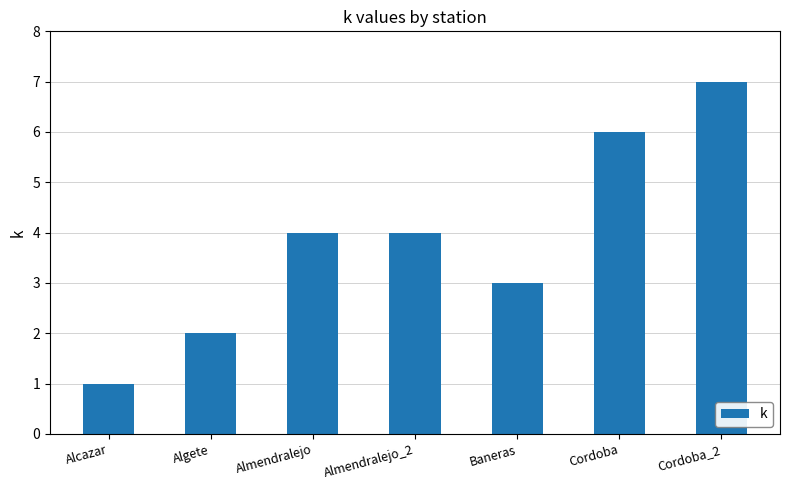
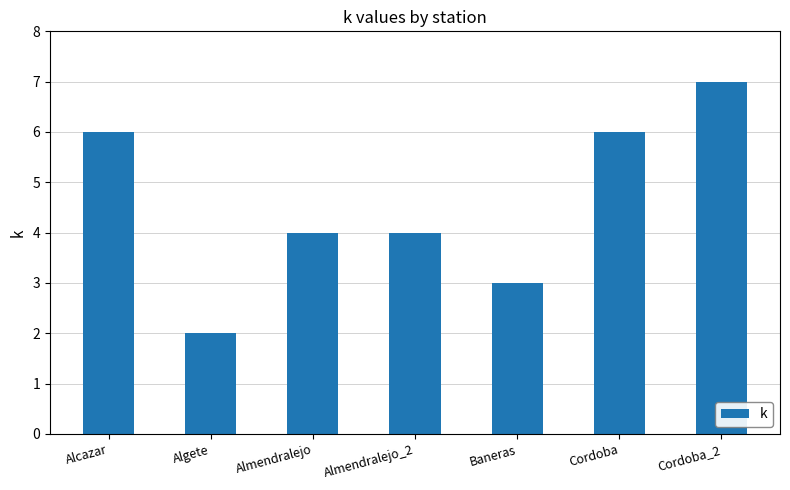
  {
-   "Alcazar": 1,
+   "Alcazar": 6,
    "Algete": 2,
    "Almendralejo": 4,
    "Almendralejo_2": 4,
    "Baneras": 3,
    "Cordoba": 6,
    "Cordoba_2": 7
  }
